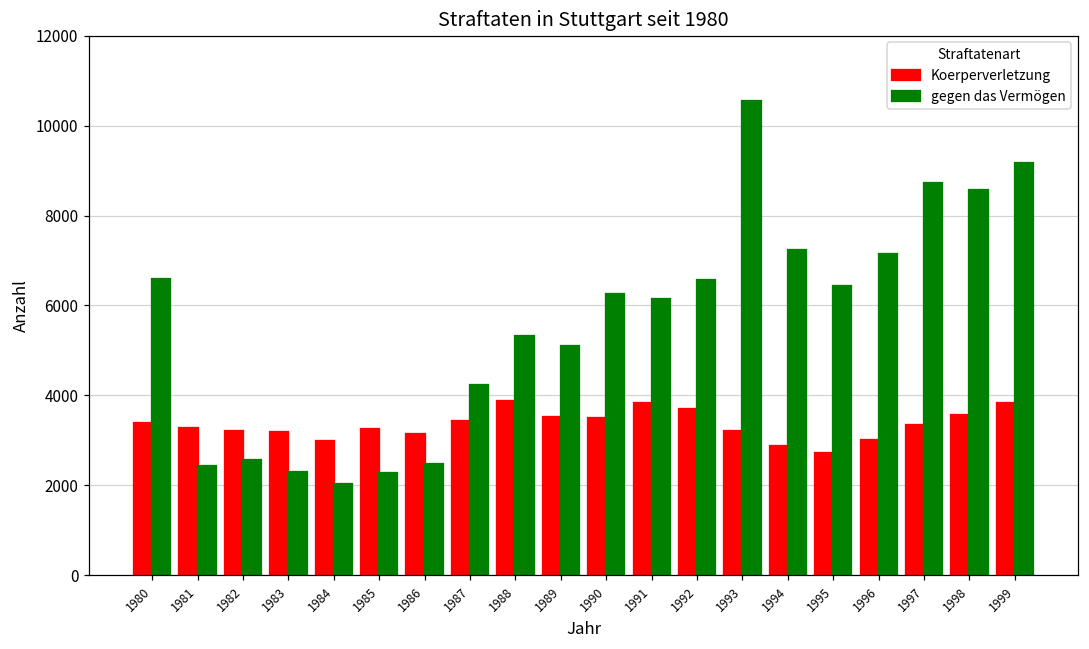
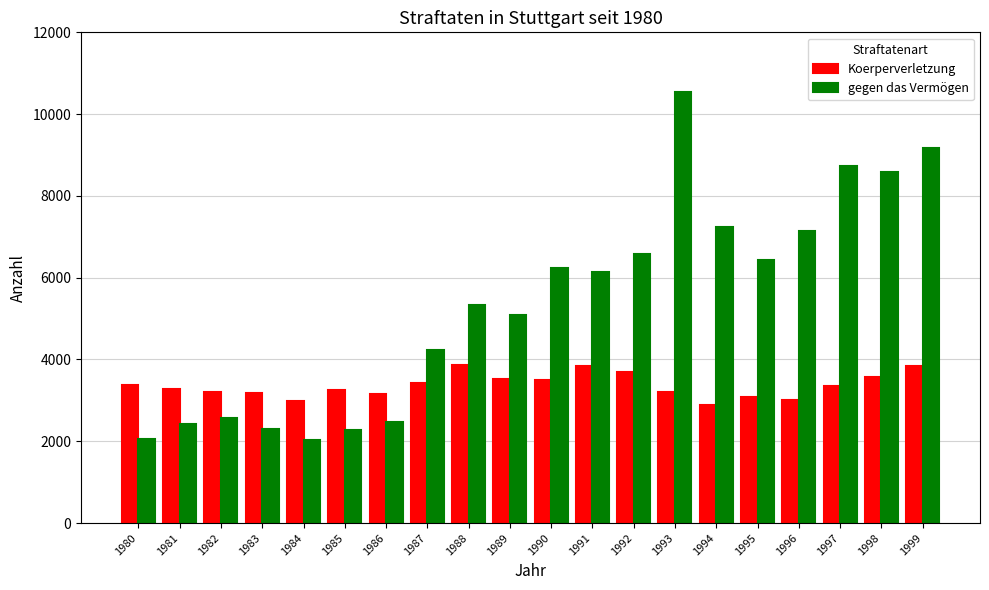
  {
    "Koerperverletzung": {
      "1980": 3400,
      "1981": 3300,
      "1982": 3200,
      "1983": 3200,
      "1984": 3000,
      "1985": 3200,
      "1986": 3200,
      "1987": 3400,
      "1988": 3900,
      "1989": 3500,
      "1990": 3500,
      "1991": 3800,
      "1992": 3700,
      "1993": 3200,
      "1994": 2900,
-     "1995": 2700,
+     "1995": 3100,
      "1996": 3000,
      "1997": 3300,
      "1998": 3600,
      "1999": 3800
    },
    "gegen das Vermögen": {
-     "1980": 6600,
+     "1980": 2000,
      "1981": 2400,
      "1982": 2600,
      "1983": 2300,
      "1984": 2000,
      "1985": 2300,
      "1986": 2500,
      "1987": 4200,
      "1988": 5300,
      "1989": 5100,
      "1990": 6200,
      "1991": 6100,
      "1992": 6600,
      "1993": 10600,
      "1994": 7200,
      "1995": 6400,
      "1996": 7200,
      "1997": 8700,
      "1998": 8600,
      "1999": 9200
    }
  }
